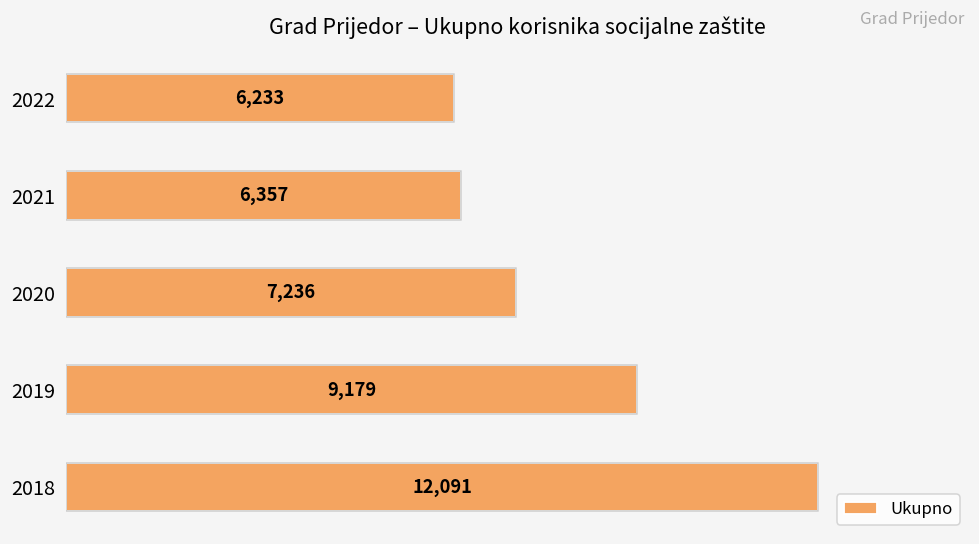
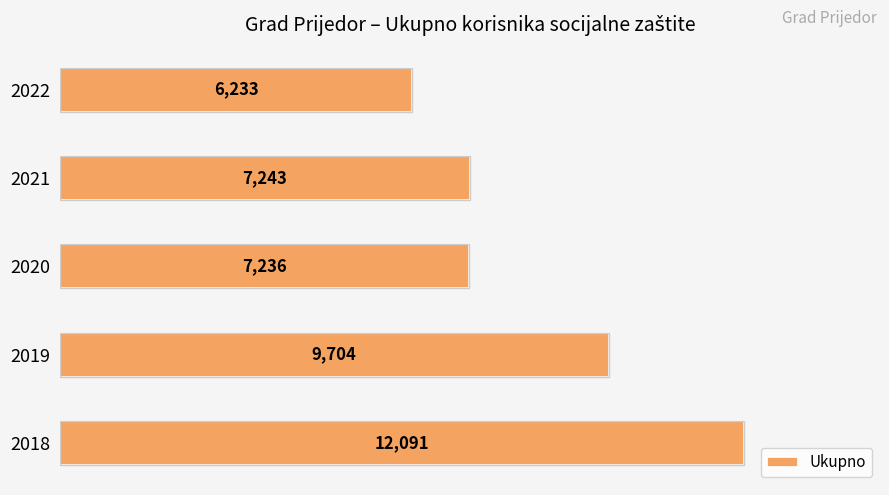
  {
    "2022": "6,233",
-   "2021": "6,357",
+   "2021": "7,243",
    "2020": "7,236",
-   "2019": "9,179",
+   "2019": "9,704",
    "2018": "12,091"
  }
